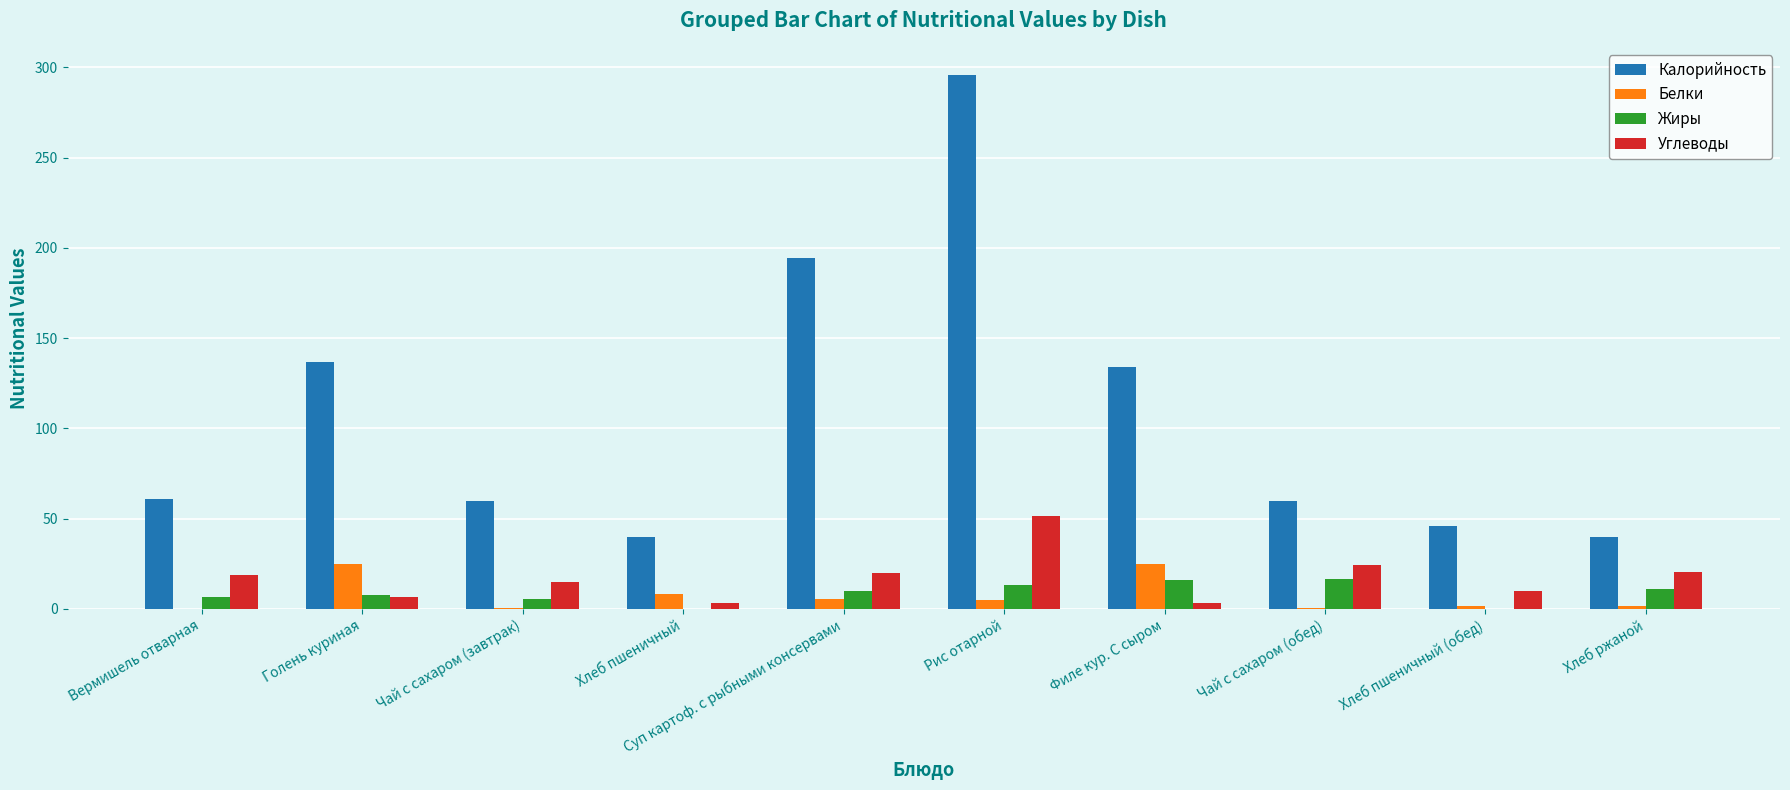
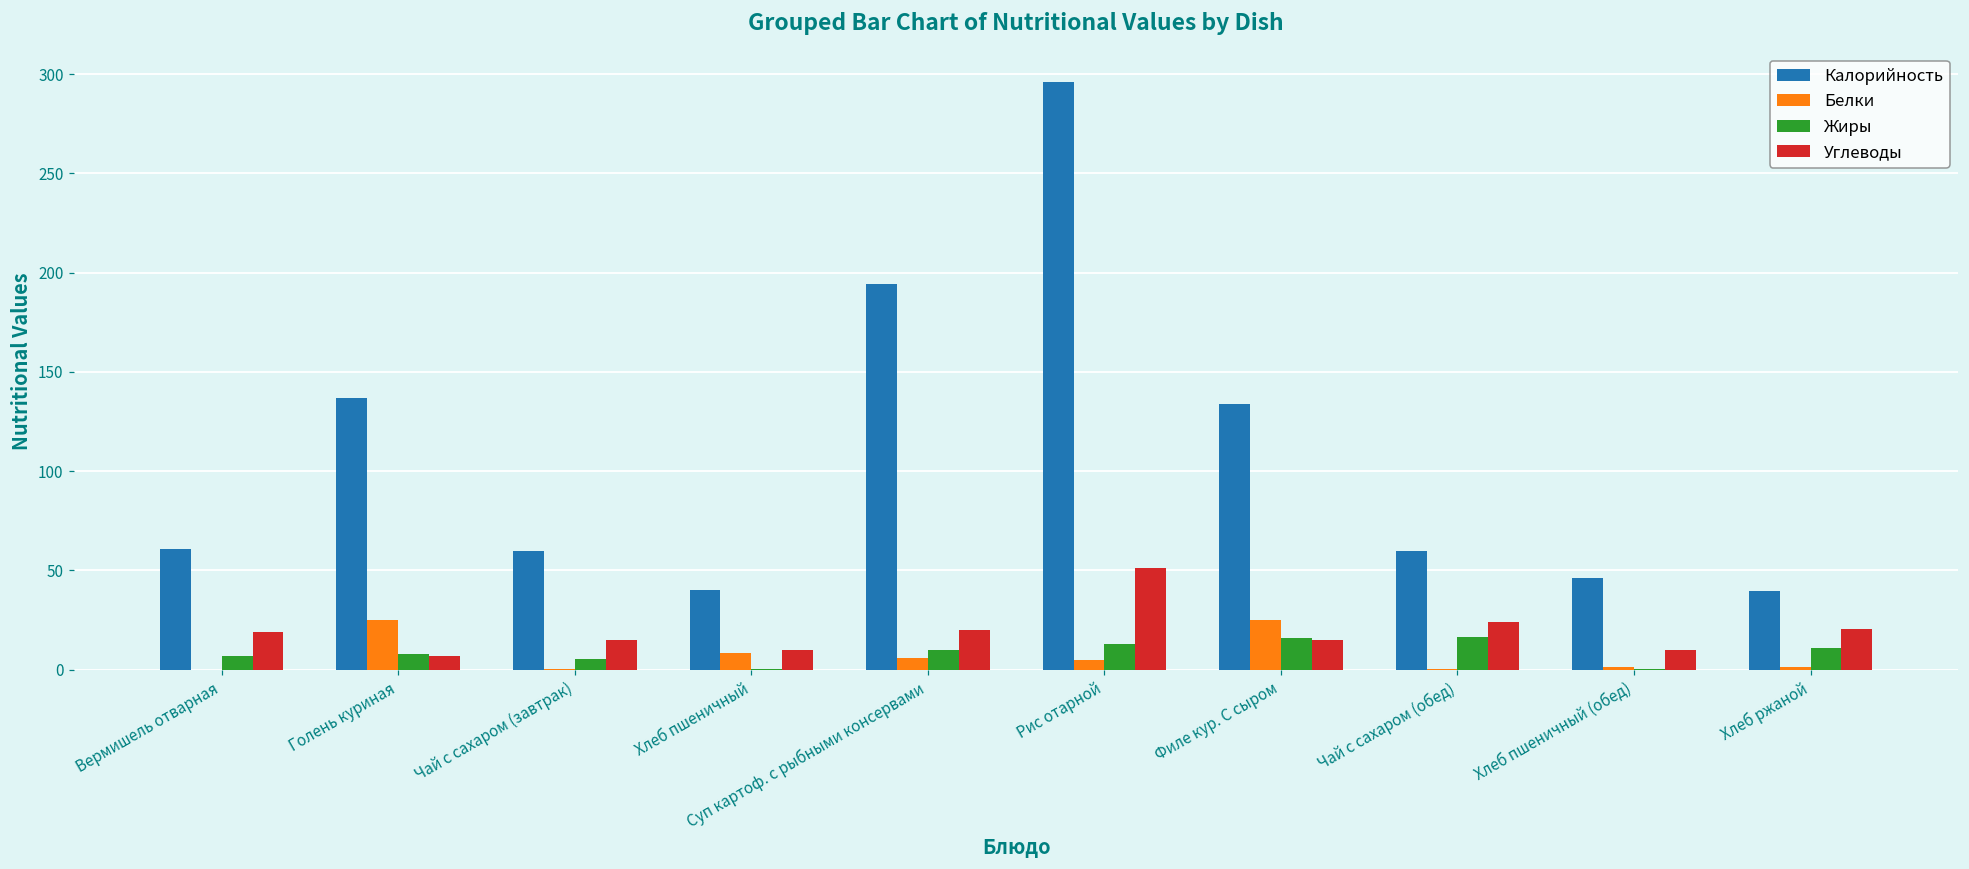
  {
    "Калорийность": {
      "Вермишель отварная": 61,
      "Голень куриная": 137,
      "Чай с сахаром (завтрак)": 60,
      "Хлеб пшеничный": 40,
      "Суп картоф. с рыбными консервами": 194,
      "Рис отарной": 296,
      "Филе кур. С сыром": 134,
      "Чай с сахаром (обед)": 60,
      "Хлеб пшеничный (обед)": 46,
      "Хлеб ржаной": 40
    },
    "Белки": {
      "Вермишель отварная": 0,
      "Голень куриная": 25,
      "Хлеб пшеничный": 8,
      "Суп картоф. с рыбными консервами": 6,
      "Рис отарной": 5,
      "Филе кур. С сыром": 25,
      "Хлеб пшеничный (обед)": 2
    },
    "Жиры": {
      "Вермишель отварная": 7,
      "Голень куриная": 8,
      "Чай с сахаром (завтрак)": 5,
      "Суп картоф. с рыбными консервами": 10,
      "Рис отарной": 13,
      "Филе кур. С сыром": 16,
      "Чай с сахаром (обед)": 17,
      "Хлеб ржаной": 11
    },
    "Углеводы": {
      "Вермишель отварная": 19,
      "Голень куриная": 7,
      "Чай с сахаром (завтрак)": 15,
-     "Хлеб пшеничный": 3,
+     "Хлеб пшеничный": 10,
      "Суп картоф. с рыбными консервами": 20,
      "Рис отарной": 51,
-     "Филе кур. С сыром": 3,
+     "Филе кур. С сыром": 15,
      "Чай с сахаром (обед)": 24,
      "Хлеб пшеничный (обед)": 10,
      "Хлеб ржаной": 21
    }
  }
